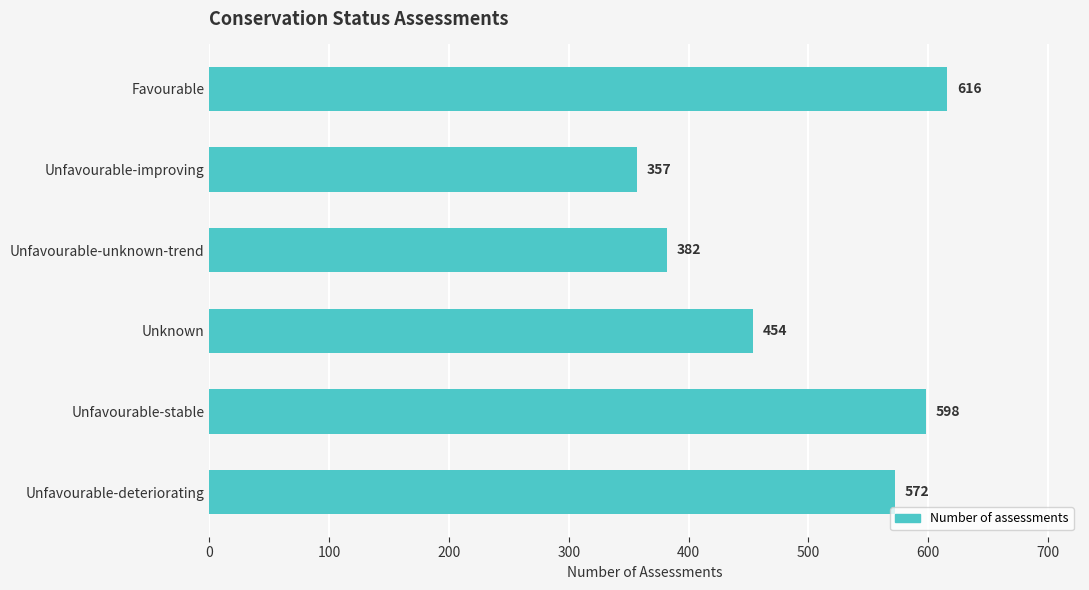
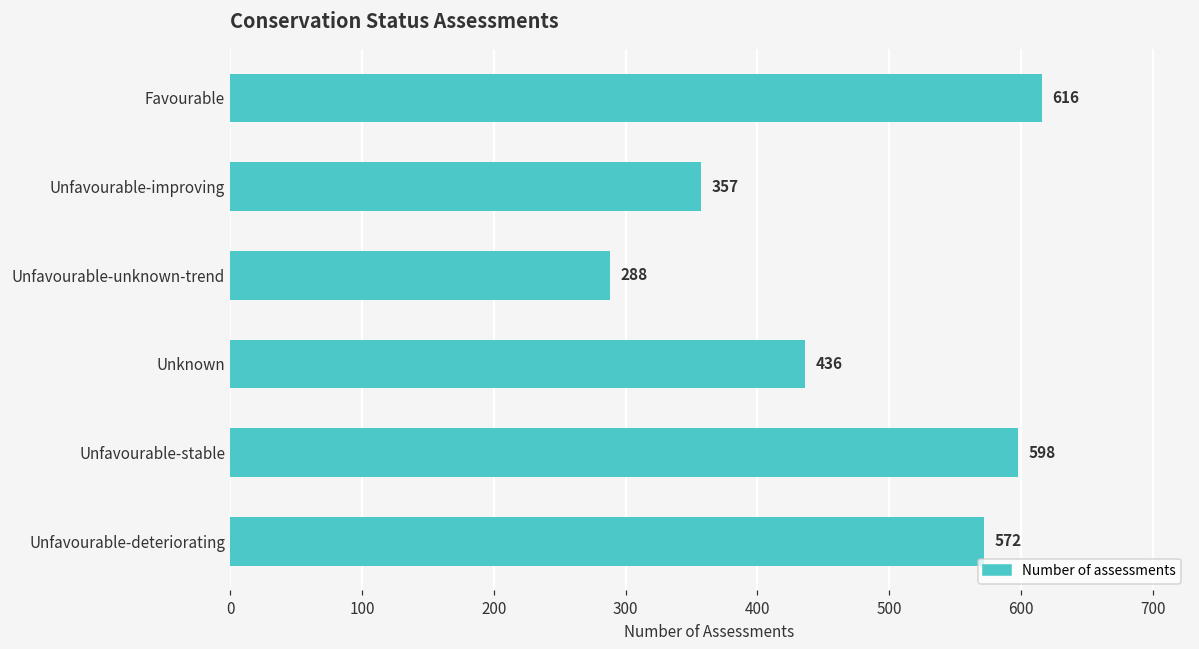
  {
    "Favourable": 616,
    "Unfavourable-improving": 357,
-   "Unfavourable-unknown-trend": 382,
-   "Unknown": 454,
+   "Unfavourable-unknown-trend": 288,
+   "Unknown": 436,
    "Unfavourable-stable": 598,
    "Unfavourable-deteriorating": 572
  }
